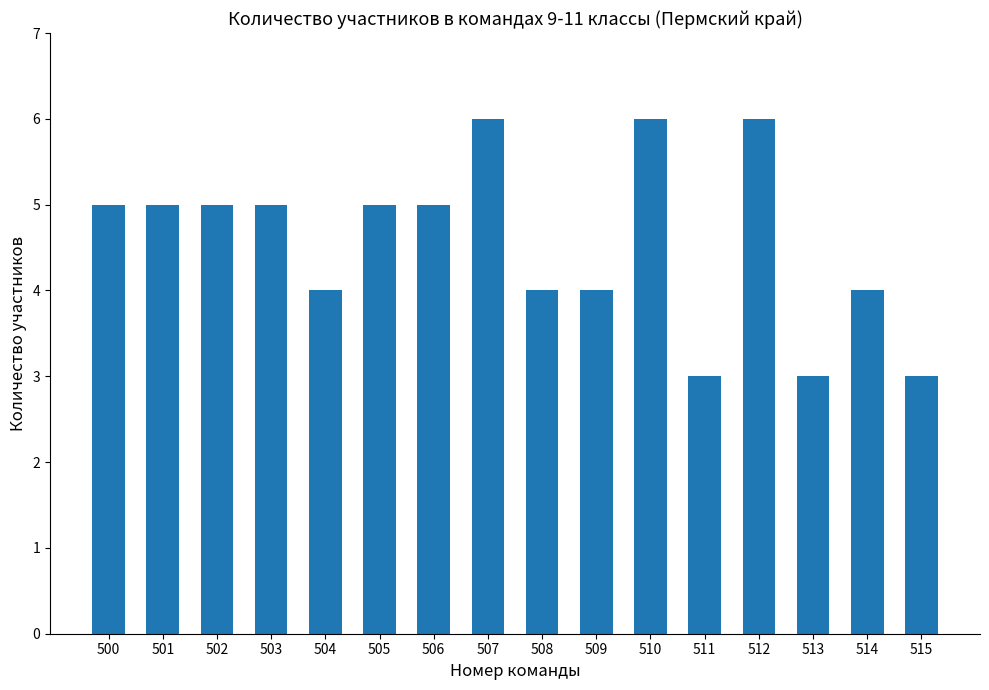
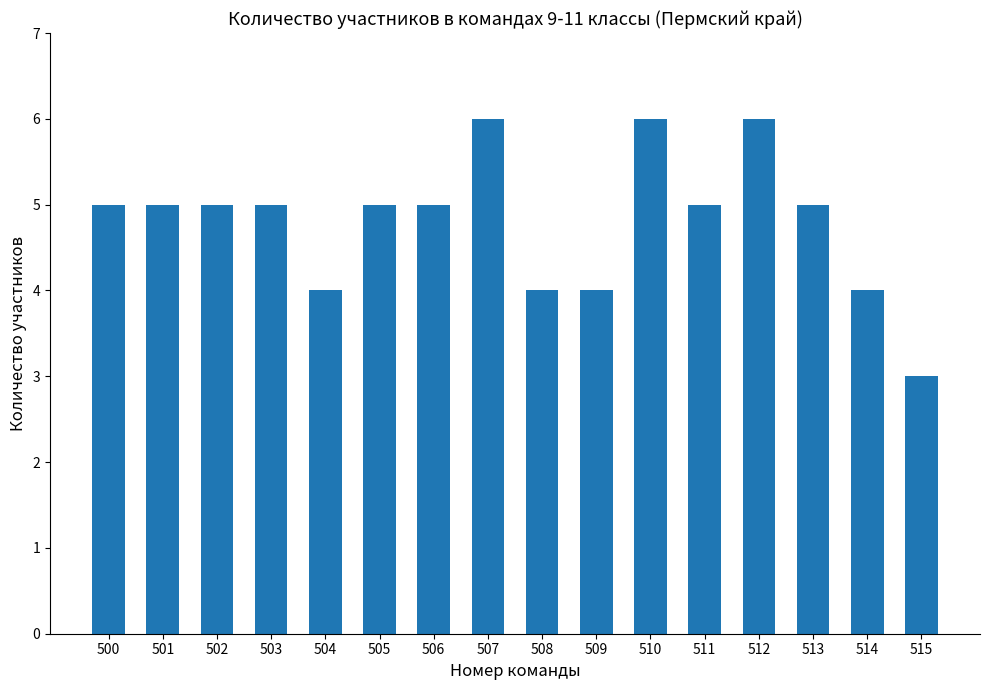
  {
    "500": 5,
    "501": 5,
    "502": 5,
    "503": 5,
    "504": 4,
    "505": 5,
    "506": 5,
    "507": 6,
    "508": 4,
    "509": 4,
    "510": 6,
-   "511": 3,
+   "511": 5,
    "512": 6,
-   "513": 3,
+   "513": 5,
    "514": 4,
    "515": 3
  }
